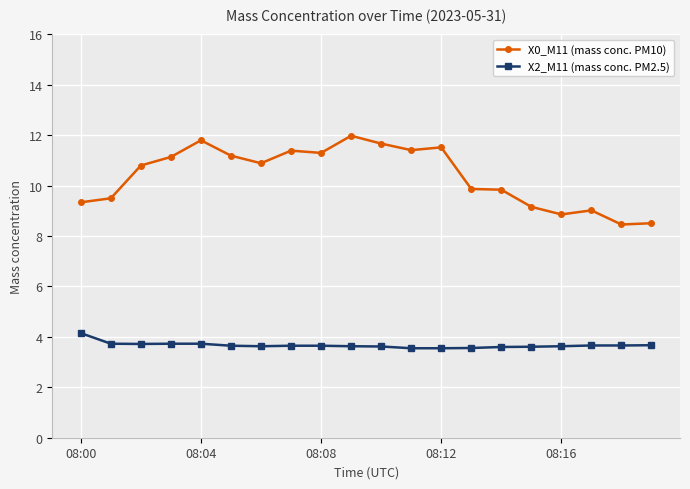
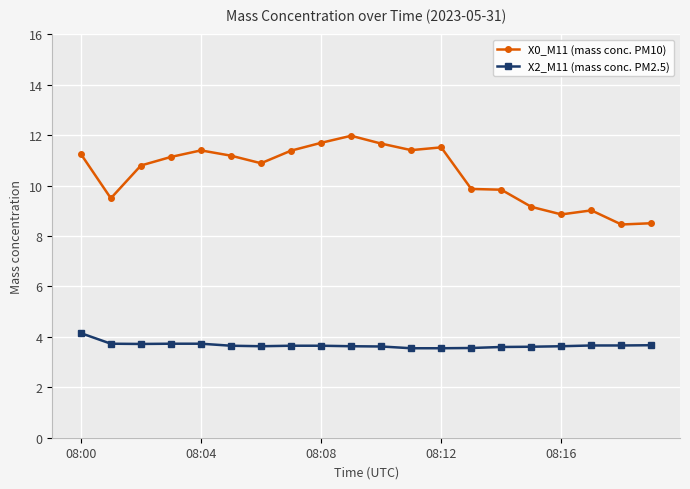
  {
    "X0_M11 (mass conc. PM10)": {
-     "08:00": 9.3,
-     "08:04": 11.8,
-     "08:08": 11.3,
+     "08:00": 11.3,
+     "08:04": 11.4,
+     "08:08": 11.7,
      "08:12": 11.5,
      "08:16": 8.9
    },
    "X2_M11 (mass conc. PM2.5)": {
      "08:00": 4.2,
      "08:04": 3.7,
      "08:08": 3.7,
      "08:12": 3.6,
      "08:16": 3.6
    }
  }
